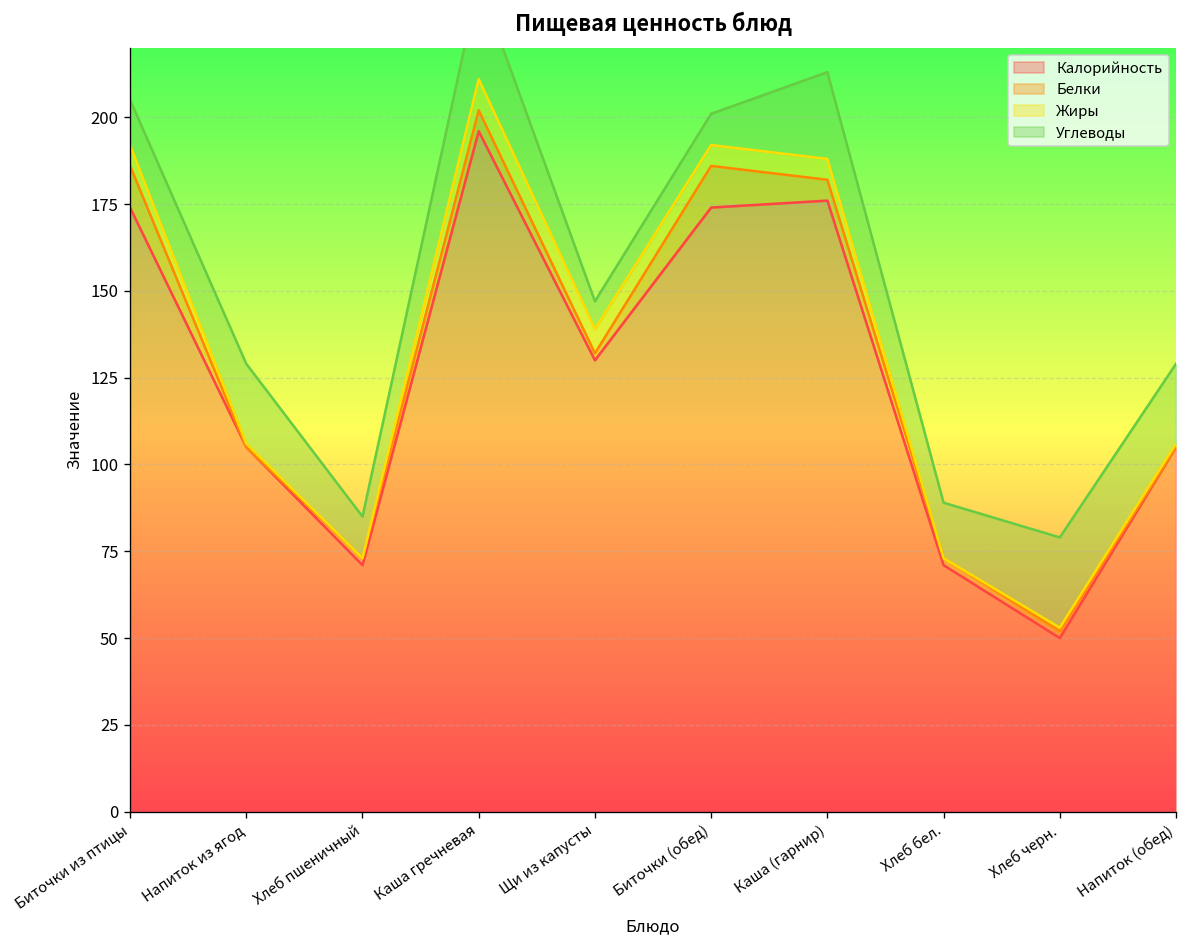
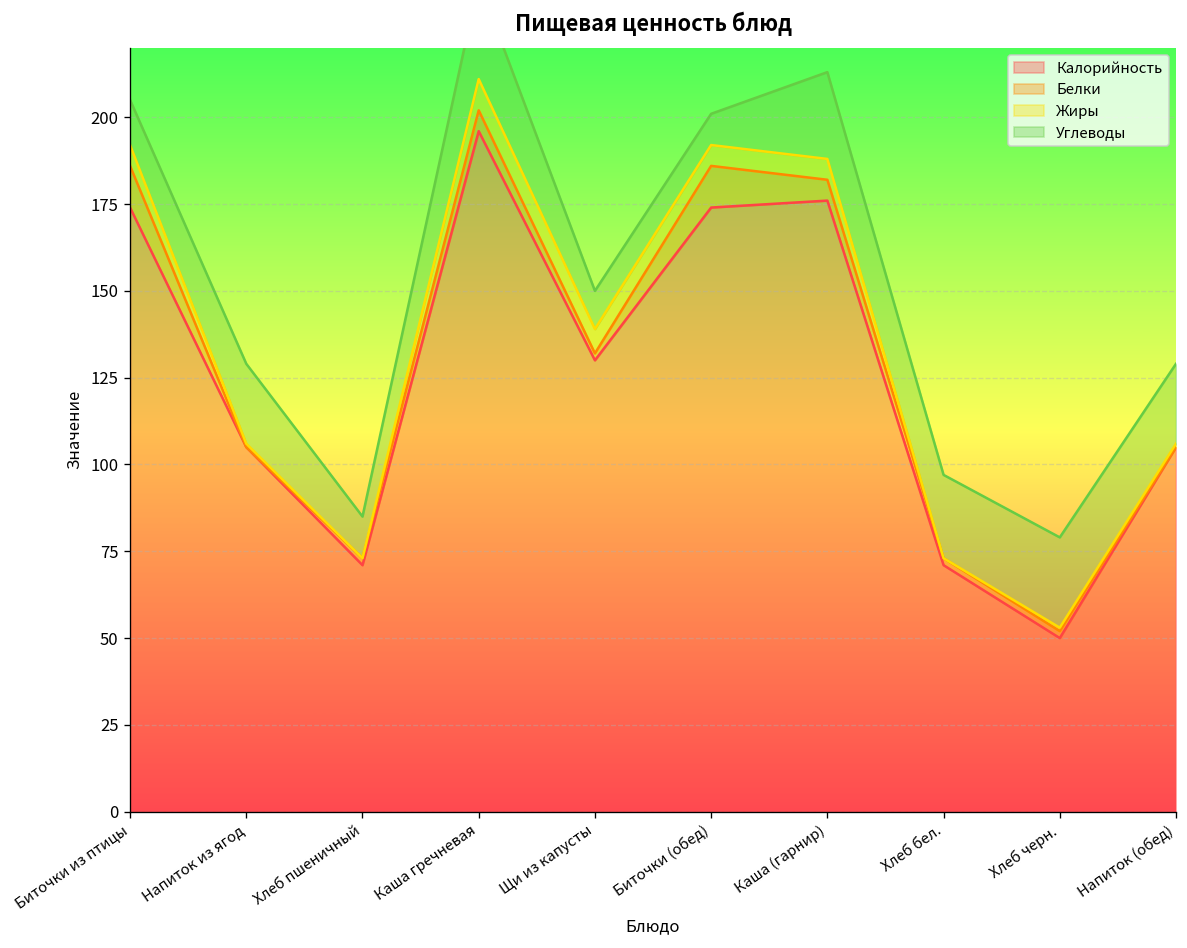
  {
    "Углеводы": {
      "Биточки из птицы": 13,
      "Напиток из ягод": 23,
      "Хлеб пшеничный": 12,
-     "Щи из капусты": 8,
+     "Щи из капусты": 11,
      "Биточки (обед)": 9,
      "Каша (гарнир)": 25,
-     "Хлеб бел.": 16,
+     "Хлеб бел.": 24,
      "Хлеб черн.": 26,
      "Напиток (обед)": 23
    }
  }
